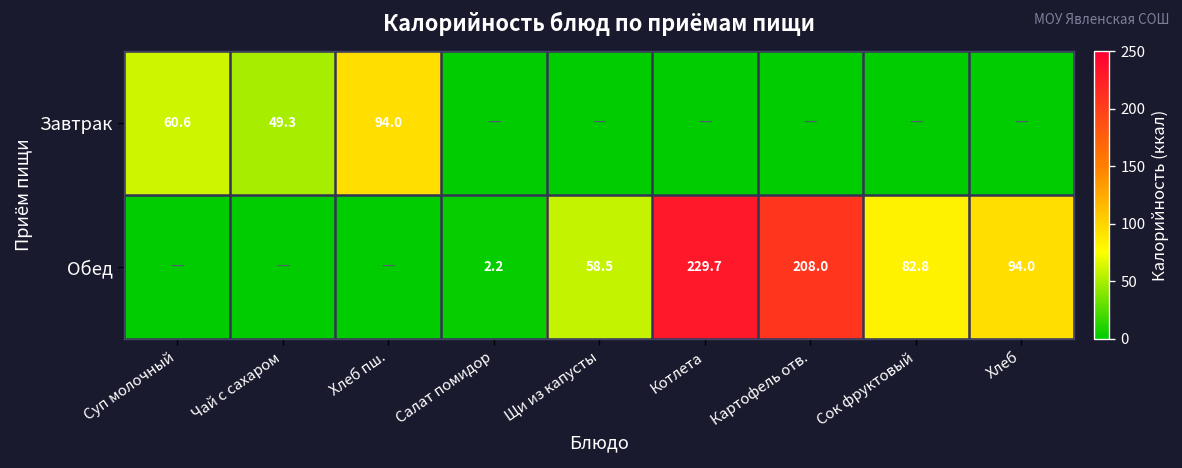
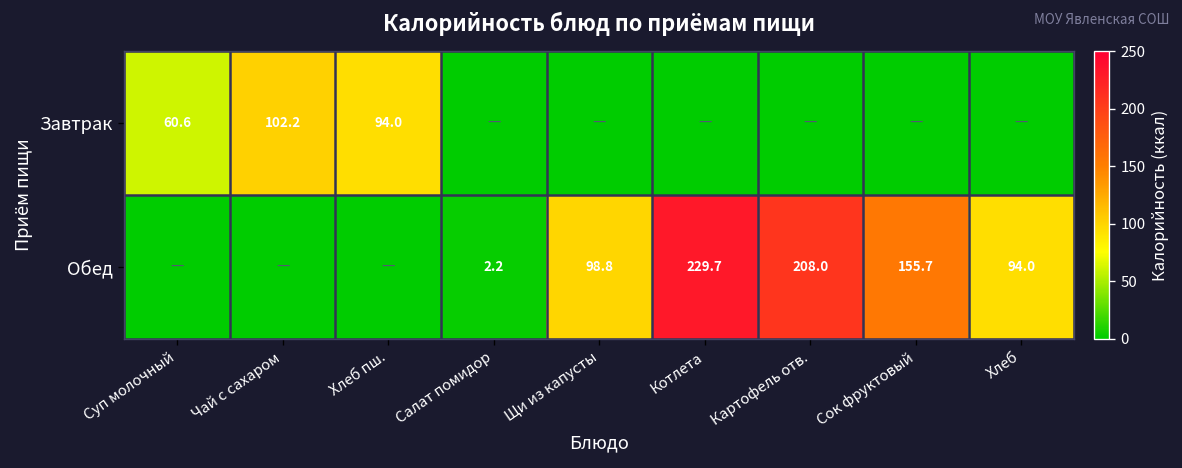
  {
    "Завтрак": {
      "Суп молочный": 60.6,
-     "Чай с сахаром": 49.3,
+     "Чай с сахаром": 102.2,
      "Хлеб пш.": 94.0
    },
    "Обед": {
      "Салат помидор": 2.2,
-     "Щи из капусты": 58.5,
+     "Щи из капусты": 98.8,
      "Котлета": 229.7,
      "Картофель отв.": 208.0,
-     "Сок фруктовый": 82.8,
+     "Сок фруктовый": 155.7,
      "Хлеб": 94.0
    }
  }
